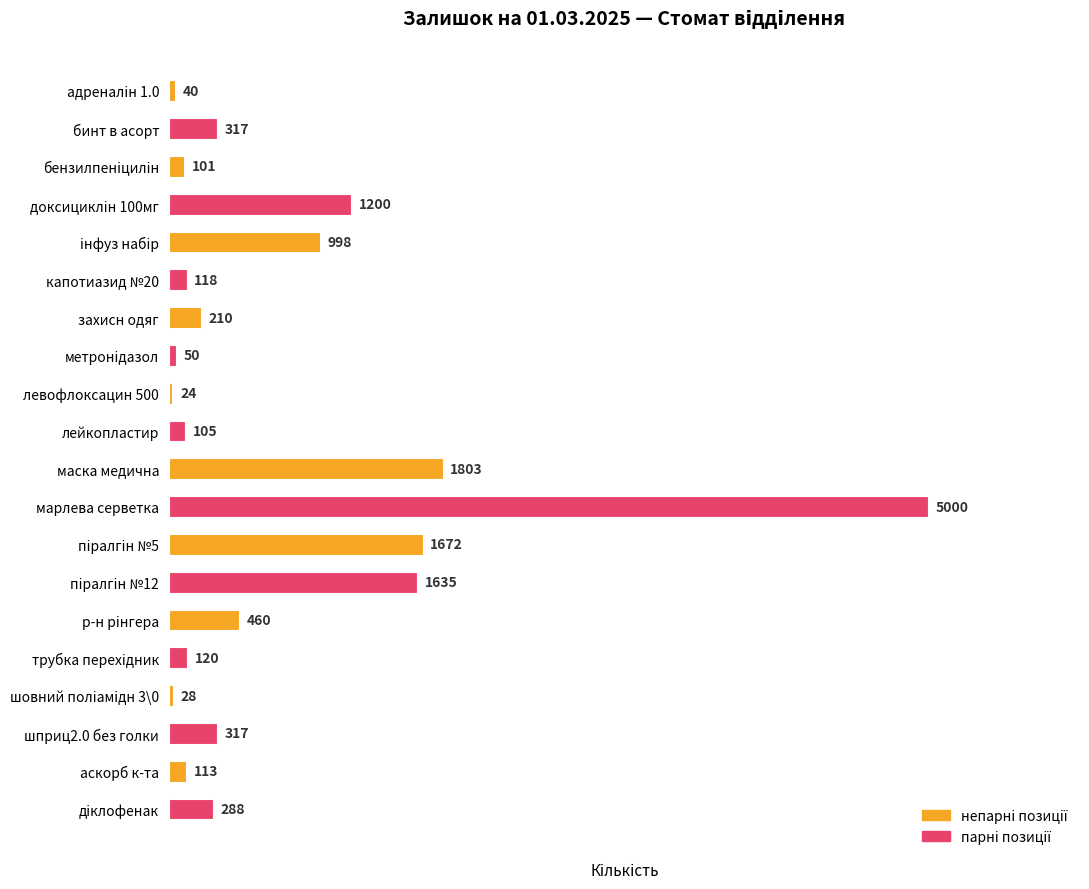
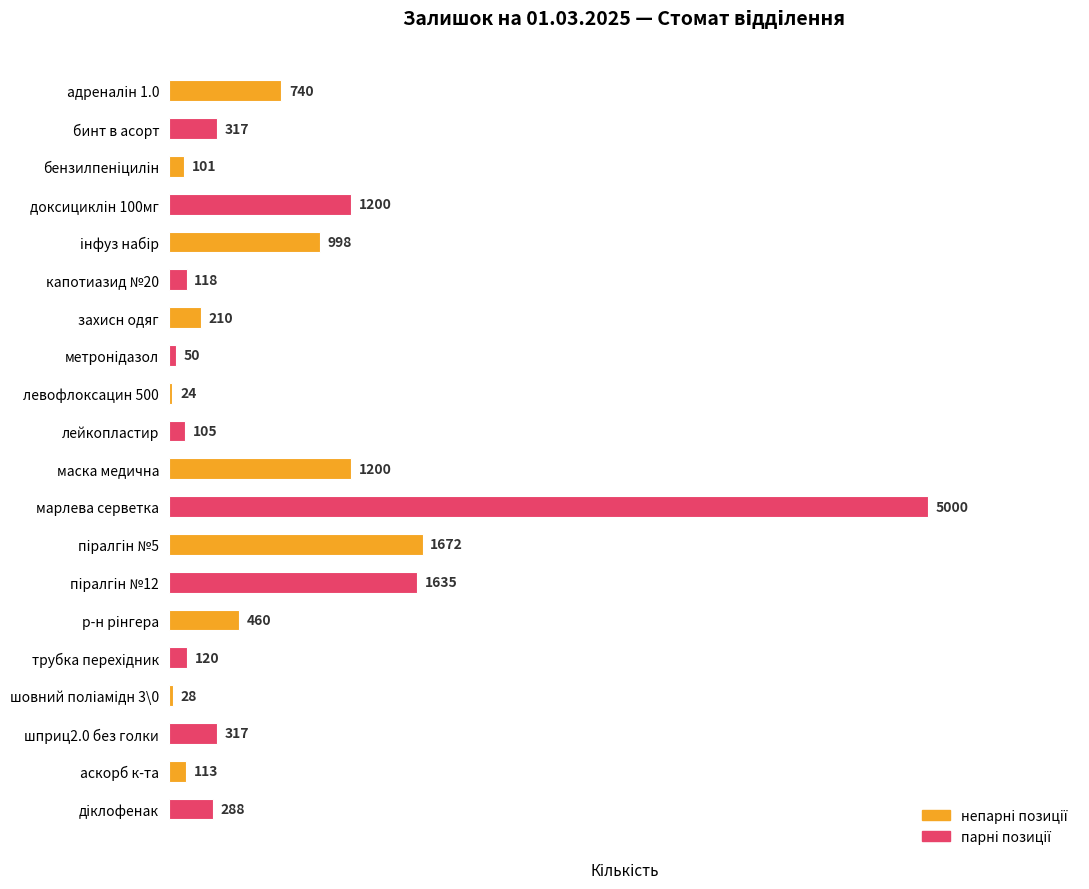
  {
-   "адреналін 1.0": 40,
+   "адреналін 1.0": 740,
    "бинт в асорт": 317,
    "бензилпеніцилін": 101,
    "доксициклін 100мг": 1200,
    "інфуз набір": 998,
    "капотиазид №20": 118,
    "захисн одяг": 210,
    "метронідазол": 50,
    "левофлоксацин 500": 24,
    "лейкопластир": 105,
-   "маска медична": 1803,
+   "маска медична": 1200,
    "марлева серветка": 5000,
    "піралгін №5": 1672,
    "піралгін №12": 1635,
    "р-н рінгера": 460,
    "трубка перехідник": 120,
    "шовний поліамідн 3\\0": 28,
    "шприц2.0 без голки": 317,
    "аскорб к-та": 113,
    "діклофенак": 288
  }
